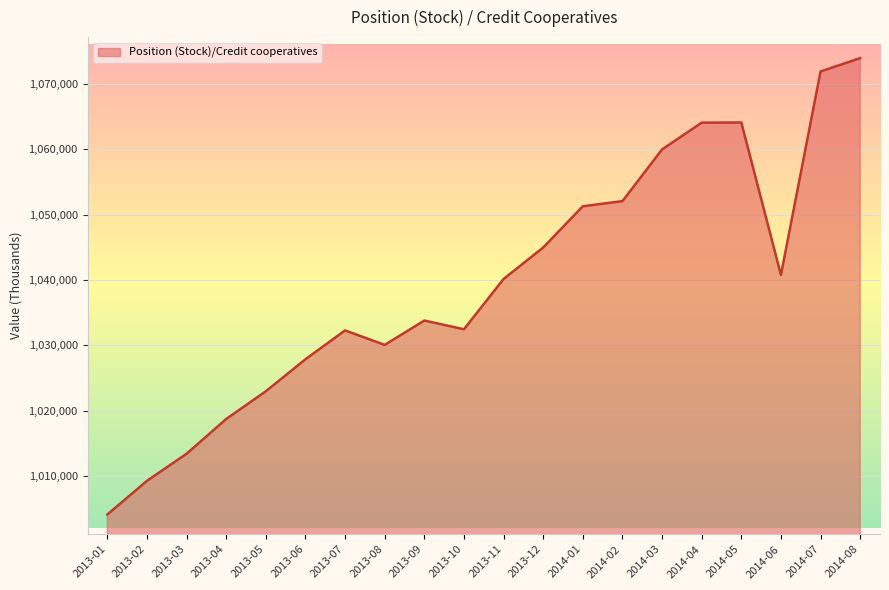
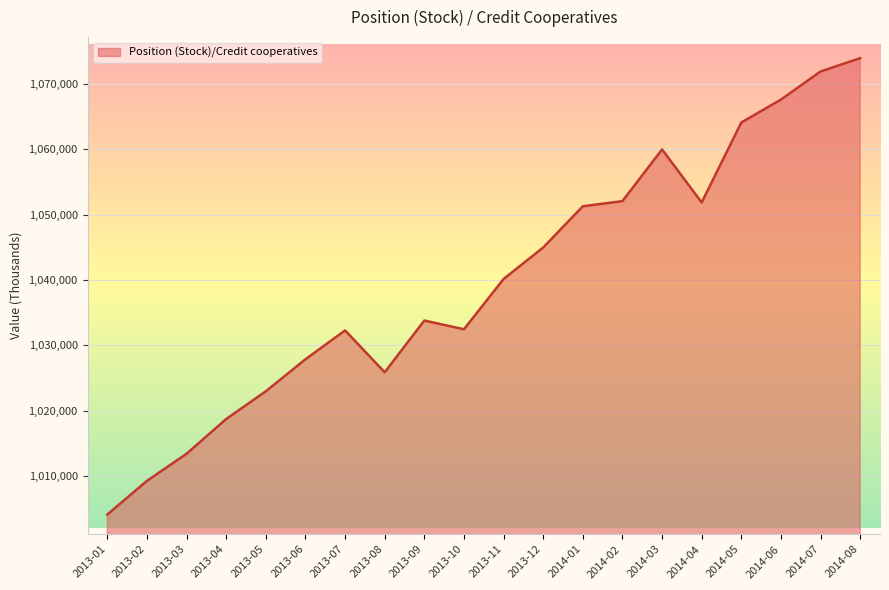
  {
    "2013-01": "1,004,000",
    "2013-02": "1,009,000",
    "2013-03": "1,013,000",
    "2013-04": "1,019,000",
    "2013-05": "1,023,000",
    "2013-06": "1,028,000",
    "2013-07": "1,032,000",
-   "2013-08": "1,030,000",
+   "2013-08": "1,026,000",
    "2013-09": "1,034,000",
    "2013-10": "1,032,000",
    "2013-11": "1,040,000",
    "2013-12": "1,045,000",
    "2014-01": "1,051,000",
    "2014-02": "1,052,000",
    "2014-03": "1,060,000",
-   "2014-04": "1,064,000",
+   "2014-04": "1,052,000",
    "2014-05": "1,064,000",
-   "2014-06": "1,041,000",
+   "2014-06": "1,068,000",
    "2014-07": "1,072,000",
    "2014-08": "1,074,000"
  }
